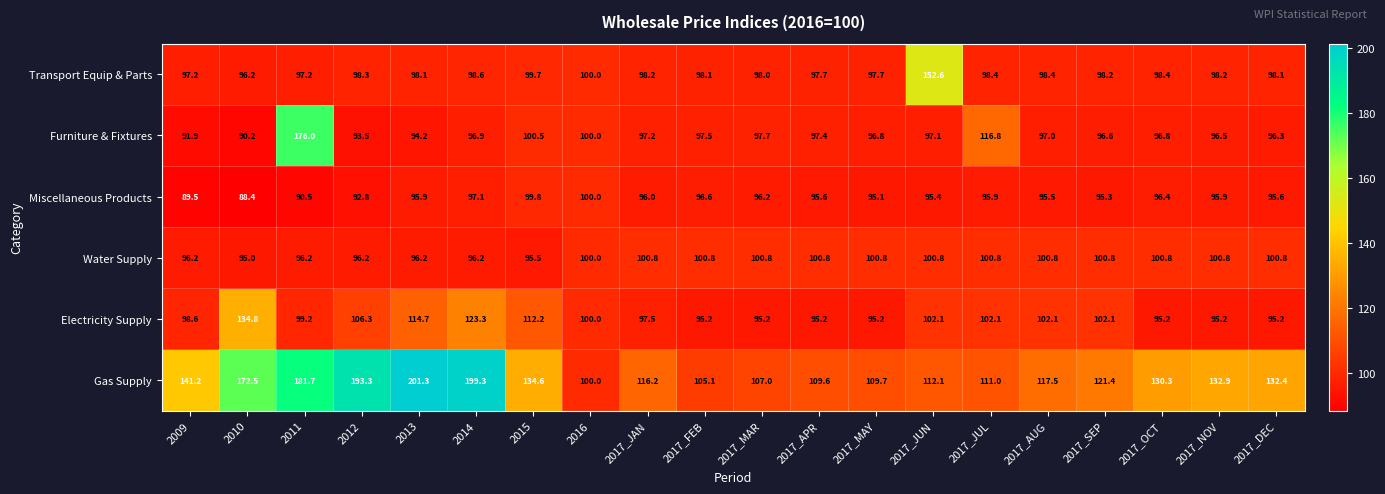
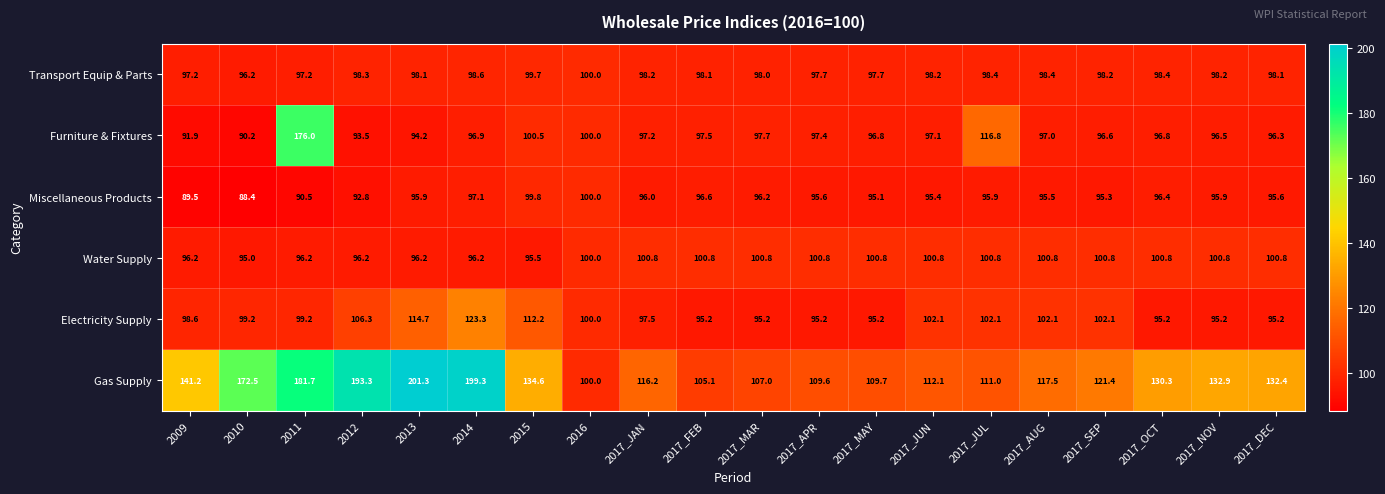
  {
    "Transport Equip & Parts": {
      "2009": 97.2,
      "2010": 96.2,
      "2011": 97.2,
      "2012": 98.3,
      "2013": 98.1,
      "2014": 98.6,
      "2015": 99.7,
      "2016": 100.0,
      "2017_JAN": 98.2,
      "2017_FEB": 98.1,
      "2017_MAR": 98.0,
      "2017_APR": 97.7,
      "2017_MAY": 97.7,
-     "2017_JUN": 152.6,
+     "2017_JUN": 98.2,
      "2017_JUL": 98.4,
      "2017_AUG": 98.4,
      "2017_SEP": 98.2,
      "2017_OCT": 98.4,
      "2017_NOV": 98.2,
      "2017_DEC": 98.1
    },
    "Furniture & Fixtures": {
      "2009": 91.9,
      "2010": 90.2,
      "2011": 176.0,
      "2012": 93.5,
      "2013": 94.2,
      "2014": 96.9,
      "2015": 100.5,
      "2016": 100.0,
      "2017_JAN": 97.2,
      "2017_FEB": 97.5,
      "2017_MAR": 97.7,
      "2017_APR": 97.4,
      "2017_MAY": 96.8,
      "2017_JUN": 97.1,
      "2017_JUL": 116.8,
      "2017_AUG": 97.0,
      "2017_SEP": 96.6,
      "2017_OCT": 96.8,
      "2017_NOV": 96.5,
      "2017_DEC": 96.3
    },
    "Miscellaneous Products": {
      "2009": 89.5,
      "2010": 88.4,
      "2011": 90.5,
      "2012": 92.8,
      "2013": 95.9,
      "2014": 97.1,
      "2015": 99.8,
      "2016": 100.0,
      "2017_JAN": 96.0,
      "2017_FEB": 96.6,
      "2017_MAR": 96.2,
      "2017_APR": 95.6,
      "2017_MAY": 95.1,
      "2017_JUN": 95.4,
      "2017_JUL": 95.9,
      "2017_AUG": 95.5,
      "2017_SEP": 95.3,
      "2017_OCT": 96.4,
      "2017_NOV": 95.9,
      "2017_DEC": 95.6
    },
    "Water Supply": {
      "2009": 96.2,
      "2010": 95.0,
      "2011": 96.2,
      "2012": 96.2,
      "2013": 96.2,
      "2014": 96.2,
      "2015": 95.5,
      "2016": 100.0,
      "2017_JAN": 100.8,
      "2017_FEB": 100.8,
      "2017_MAR": 100.8,
      "2017_APR": 100.8,
      "2017_MAY": 100.8,
      "2017_JUN": 100.8,
      "2017_JUL": 100.8,
      "2017_AUG": 100.8,
      "2017_SEP": 100.8,
      "2017_OCT": 100.8,
      "2017_NOV": 100.8,
      "2017_DEC": 100.8
    },
    "Electricity Supply": {
      "2009": 98.6,
-     "2010": 134.8,
+     "2010": 99.2,
      "2011": 99.2,
      "2012": 106.3,
      "2013": 114.7,
      "2014": 123.3,
      "2015": 112.2,
      "2016": 100.0,
      "2017_JAN": 97.5,
      "2017_FEB": 95.2,
      "2017_MAR": 95.2,
      "2017_APR": 95.2,
      "2017_MAY": 95.2,
      "2017_JUN": 102.1,
      "2017_JUL": 102.1,
      "2017_AUG": 102.1,
      "2017_SEP": 102.1,
      "2017_OCT": 95.2,
      "2017_NOV": 95.2,
      "2017_DEC": 95.2
    },
    "Gas Supply": {
      "2009": 141.2,
      "2010": 172.5,
      "2011": 181.7,
      "2012": 193.3,
      "2013": 201.3,
      "2014": 199.3,
      "2015": 134.6,
      "2016": 100.0,
      "2017_JAN": 116.2,
      "2017_FEB": 105.1,
      "2017_MAR": 107.0,
      "2017_APR": 109.6,
      "2017_MAY": 109.7,
      "2017_JUN": 112.1,
      "2017_JUL": 111.0,
      "2017_AUG": 117.5,
      "2017_SEP": 121.4,
      "2017_OCT": 130.3,
      "2017_NOV": 132.9,
      "2017_DEC": 132.4
    }
  }
